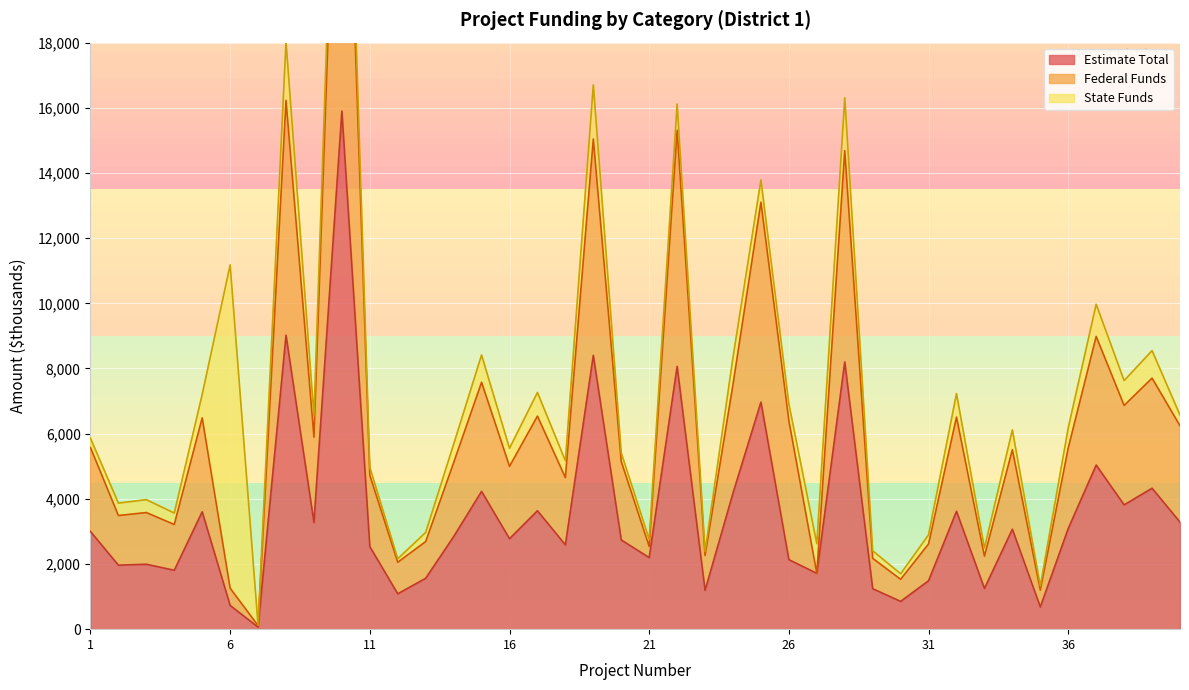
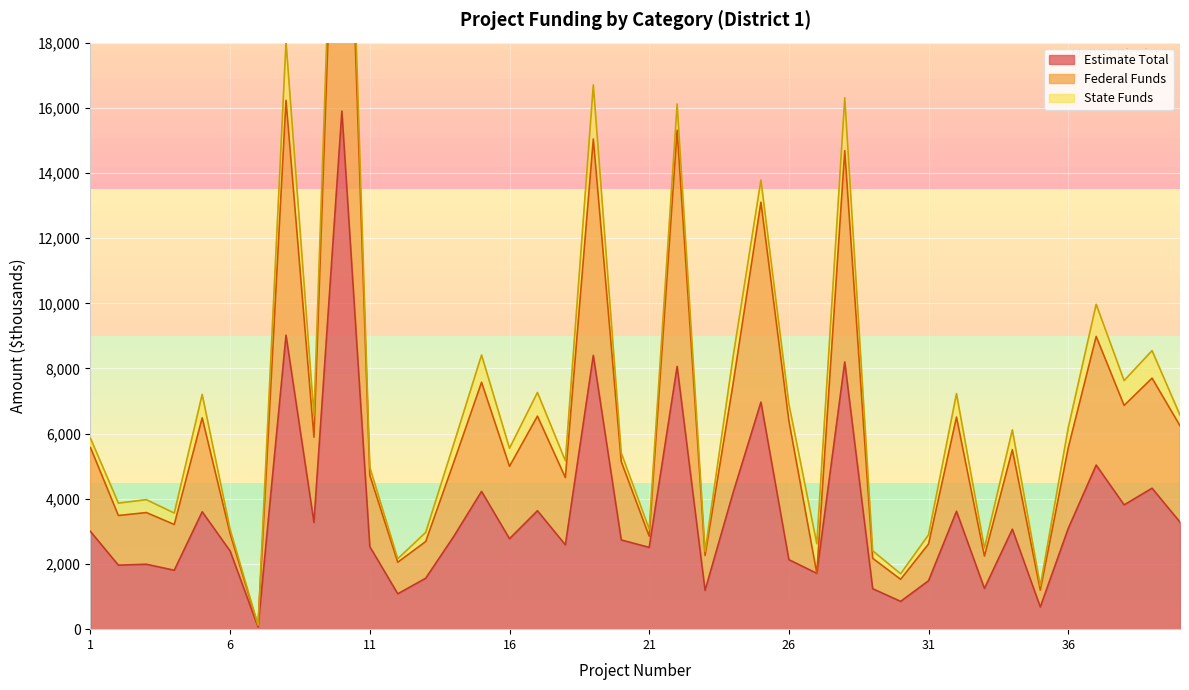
  {
    "Estimate Total": {
      "1": "3,000",
-     "6": "700",
+     "6": "2,400",
      "11": "2,500",
      "16": "2,800",
-     "21": "2,200",
+     "21": "2,500",
      "26": "2,100",
      "31": "1,500",
      "36": "3,100"
    },
    "Federal Funds": {
      "1": "2,600",
      "6": "500",
      "11": "2,200",
      "16": "2,200",
      "21": "300",
      "26": "4,300",
      "31": "1,100",
      "36": "2,500"
    },
    "State Funds": {
      "1": "300",
-     "6": "9,900",
+     "6": "100",
      "11": "200",
      "16": "600",
      "21": "200",
      "26": "500",
      "31": "300",
      "36": "600"
    }
  }
